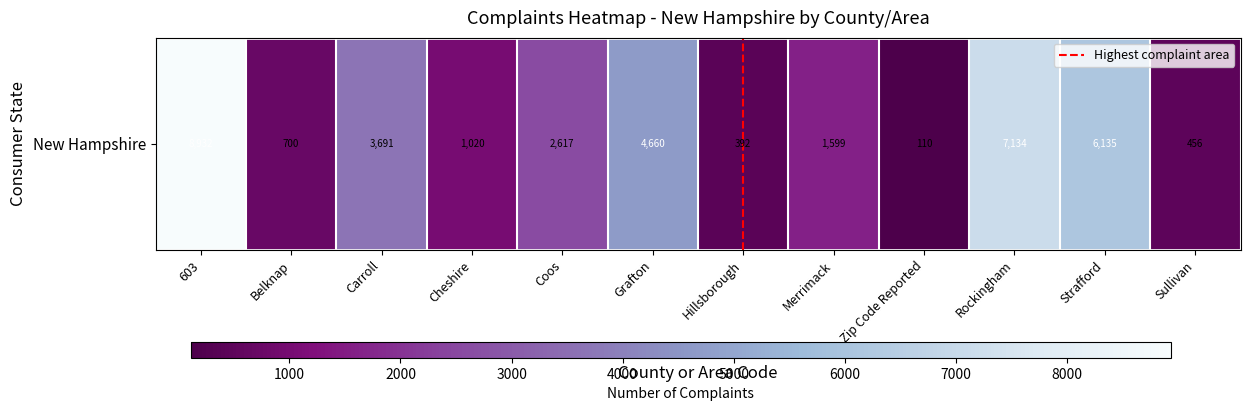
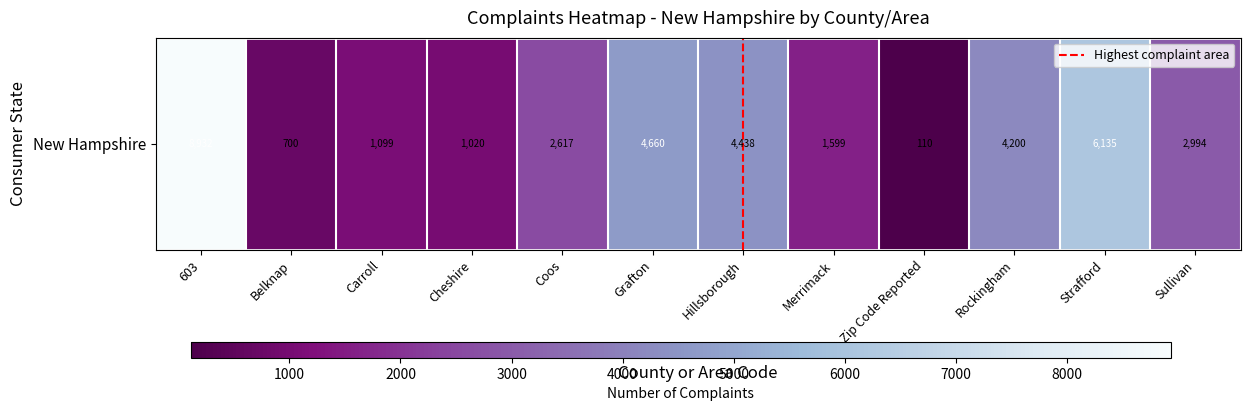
  {
    "New Hampshire": {
      "Belknap": "700",
-     "Carroll": "3,691",
+     "Carroll": "1,099",
      "Cheshire": "1,020",
      "Coos": "2,617",
      "Grafton": "4,660",
-     "Hillsborough": "392",
+     "Hillsborough": "4,438",
      "Merrimack": "1,599",
      "No Zip Code Reported": "110",
-     "Rockingham": "7,134",
+     "Rockingham": "4,200",
      "Strafford": "6,135",
-     "Sullivan": "456"
+     "Sullivan": "2,994"
    }
  }
